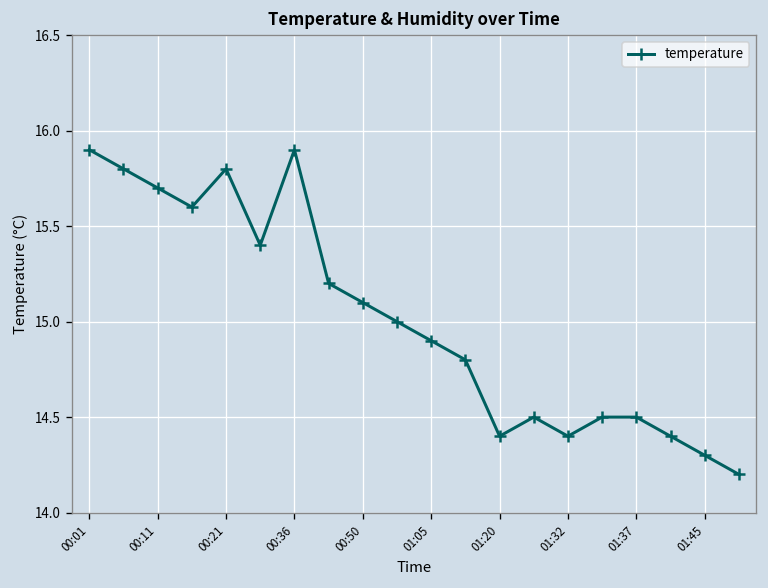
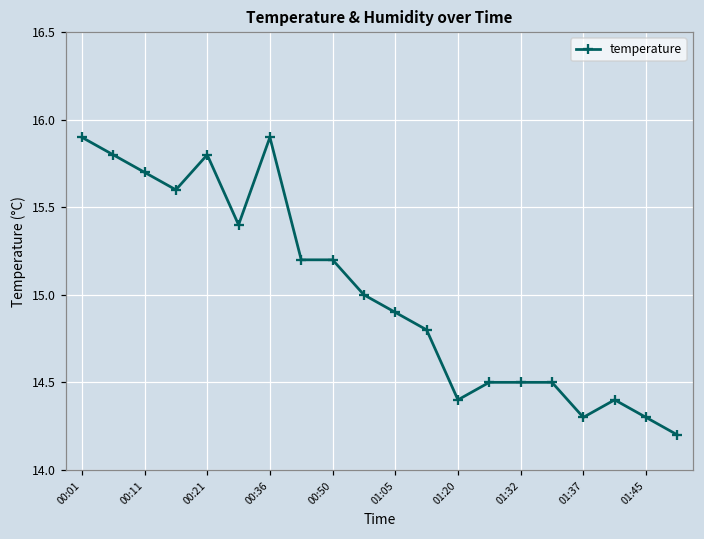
  {
    "00:01": 15.9,
    "00:11": 15.7,
    "00:21": 15.8,
    "00:36": 15.9,
-   "00:50": 15.1,
+   "00:50": 15.2,
    "01:05": 14.9,
    "01:20": 14.4,
-   "01:32": 14.4,
-   "01:37": 14.5,
+   "01:32": 14.5,
+   "01:37": 14.3,
    "01:45": 14.3
  }
